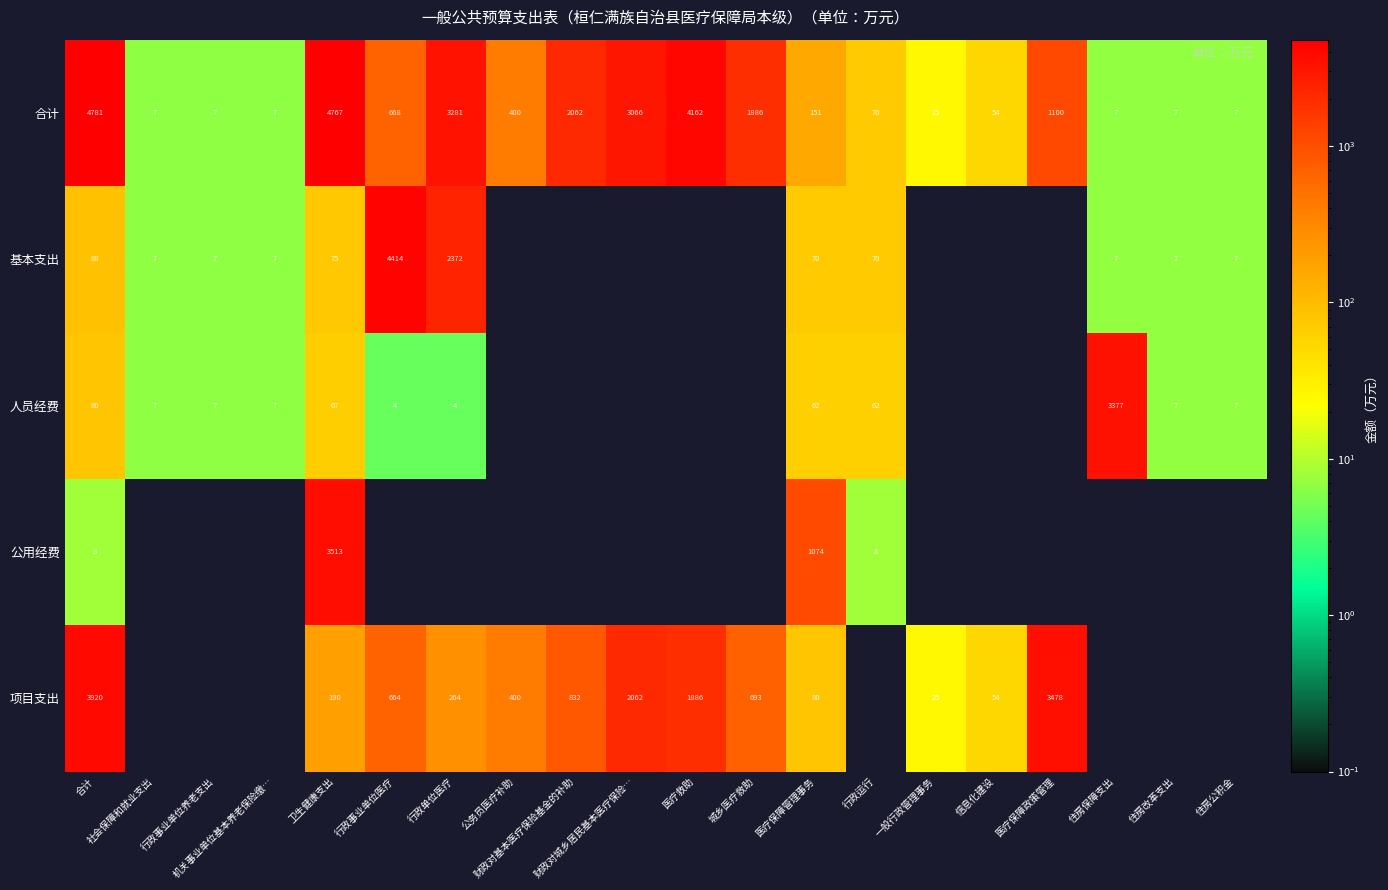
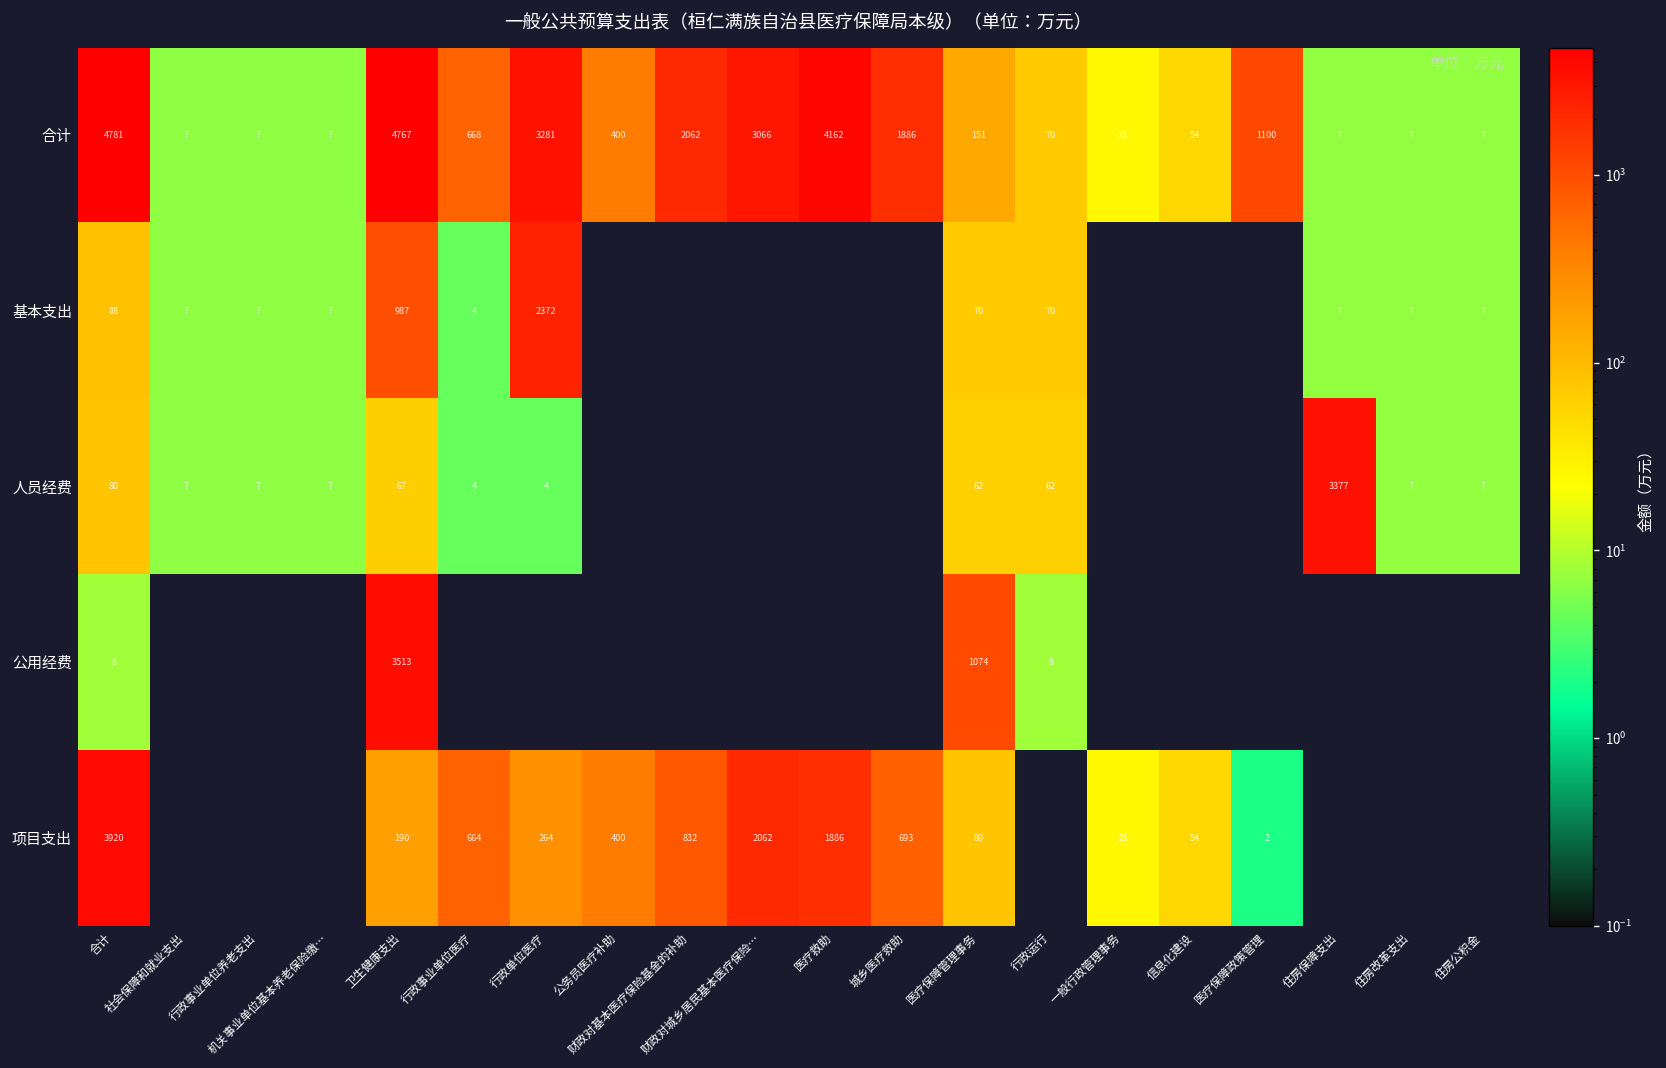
  {
    "合计": {
      "合计": 4781,
      "社会保障和就业支出": 7,
      "行政事业单位养老支出": 7,
      "机关事业单位基本养老保险缴…": 7,
      "卫生健康支出": 4767,
      "行政事业单位医疗": 668,
      "行政单位医疗": 3281,
      "公务员医疗补助": 400,
      "财政对基本医疗保险基金的补助": 2062,
      "财政对城乡居民基本医疗保险…": 3066,
      "医疗救助": 4162,
      "城乡医疗救助": 1886,
      "医疗保障管理事务": 151,
      "行政运行": 70,
      "一般行政管理事务": 25,
      "信息化建设": 54,
      "医疗保障政策管理": 1100,
      "住房保障支出": 7,
      "住房改革支出": 7
    },
    "基本支出": {
      "合计": 88,
      "社会保障和就业支出": 7,
      "行政事业单位养老支出": 7,
      "机关事业单位基本养老保险缴…": 7,
-     "卫生健康支出": 75,
-     "行政事业单位医疗": 4414,
+     "卫生健康支出": 987,
+     "行政事业单位医疗": 4,
      "行政单位医疗": 2372,
      "医疗保障管理事务": 70,
      "行政运行": 70,
      "住房保障支出": 7,
      "住房改革支出": 7,
      "住房公积金": 7
    },
    "人员经费": {
      "合计": 80,
      "社会保障和就业支出": 7,
      "行政事业单位养老支出": 7,
      "机关事业单位基本养老保险缴…": 7,
      "卫生健康支出": 67,
      "行政事业单位医疗": 4,
      "行政单位医疗": 4,
      "医疗保障管理事务": 62,
      "行政运行": 62,
      "住房保障支出": 3377,
      "住房改革支出": 7,
      "住房公积金": 7
    },
    "公用经费": {
      "合计": 8,
      "卫生健康支出": 3513,
      "医疗保障管理事务": 1074,
      "行政运行": 8
    },
    "项目支出": {
      "合计": 3920,
      "卫生健康支出": 190,
      "行政事业单位医疗": 664,
      "行政单位医疗": 264,
      "公务员医疗补助": 400,
      "财政对基本医疗保险基金的补助": 832,
      "财政对城乡居民基本医疗保险…": 2062,
      "医疗救助": 1886,
      "城乡医疗救助": 693,
      "医疗保障管理事务": 80,
      "一般行政管理事务": 25,
      "信息化建设": 54,
-     "医疗保障政策管理": 3478
+     "医疗保障政策管理": 2
    }
  }
